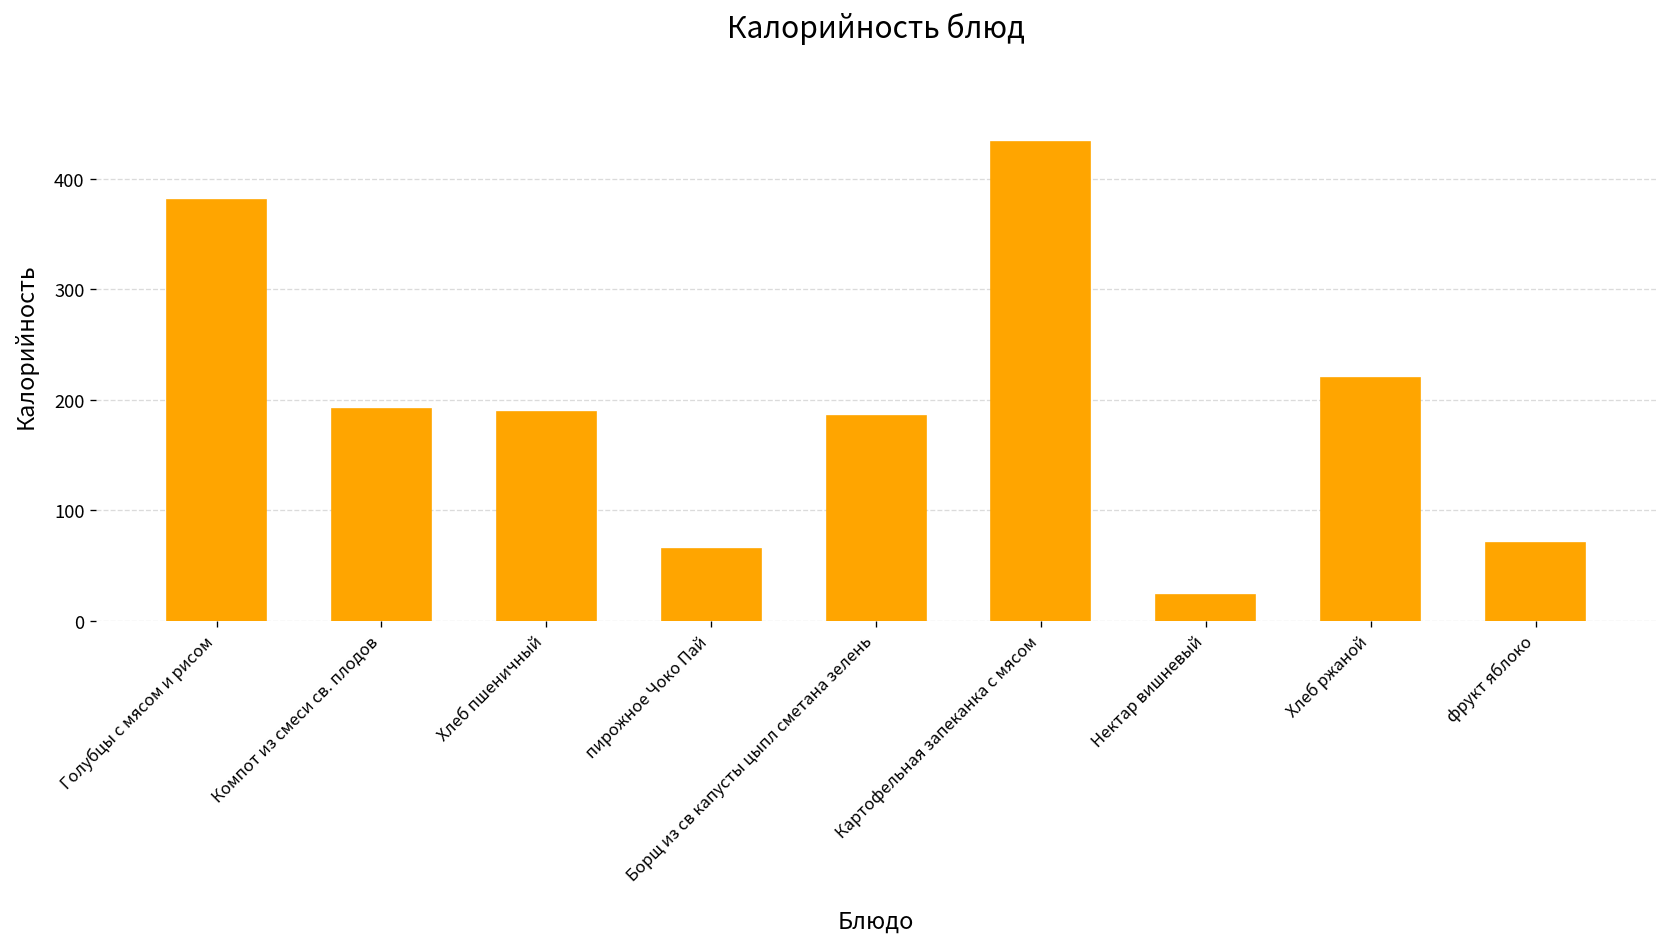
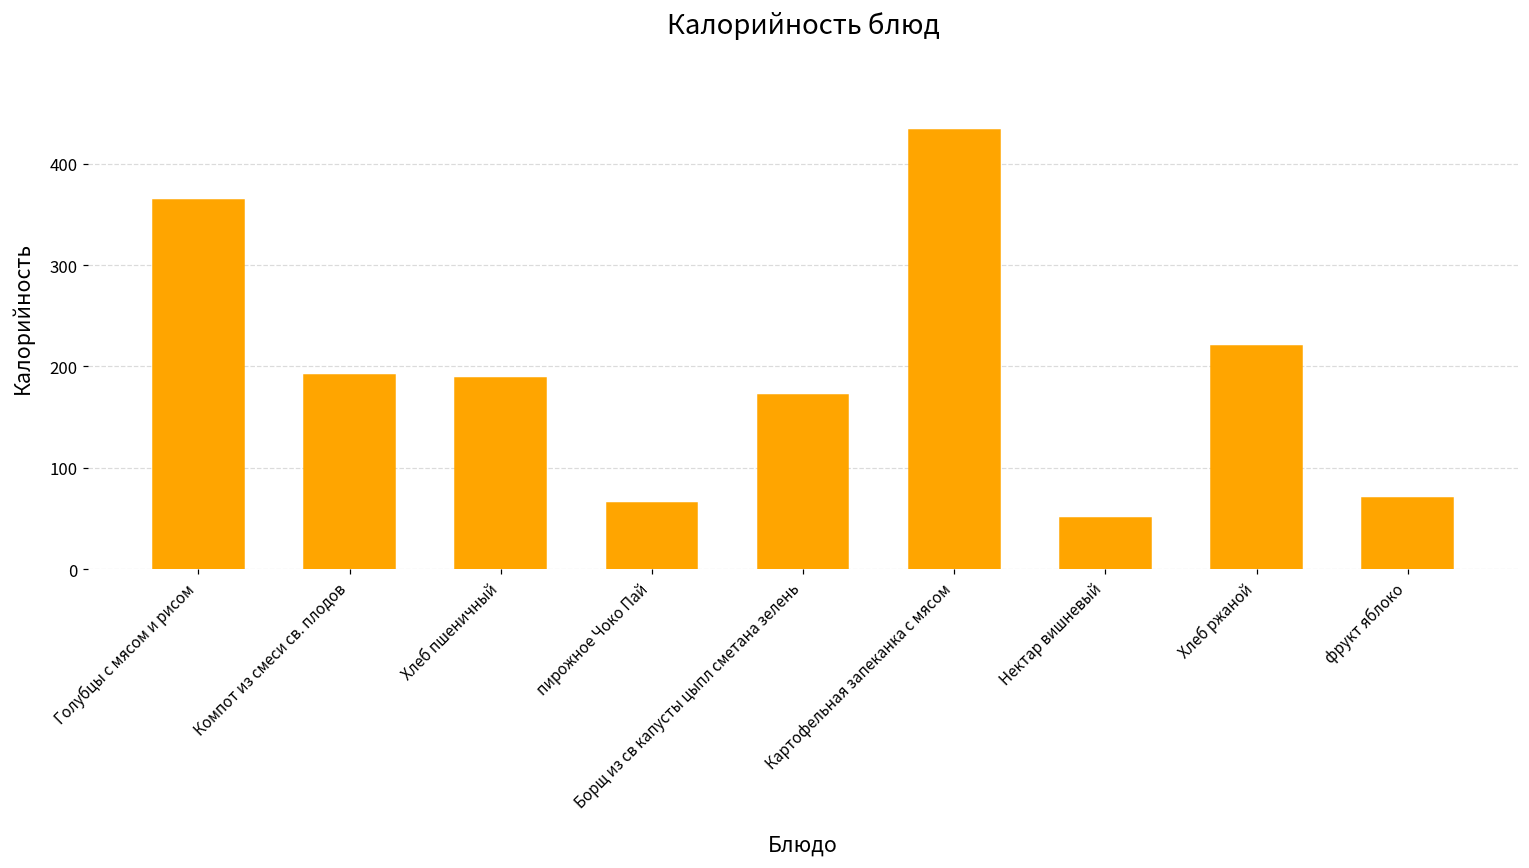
  {
-   "Голубцы с мясом и рисом": 380,
+   "Голубцы с мясом и рисом": 360,
    "Компот из смеси св. плодов": 190,
    "Хлеб пшеничный": 190,
    "пирожное Чоко Пай": 70,
-   "Борщ из св капусты цыпл сметана зелень": 190,
+   "Борщ из св капусты цыпл сметана зелень": 170,
    "Картофельная запеканка с мясом": 430,
-   "Нектар вишневый": 20,
+   "Нектар вишневый": 50,
    "Хлеб ржаной": 220,
    "фрукт яблоко": 70
  }
